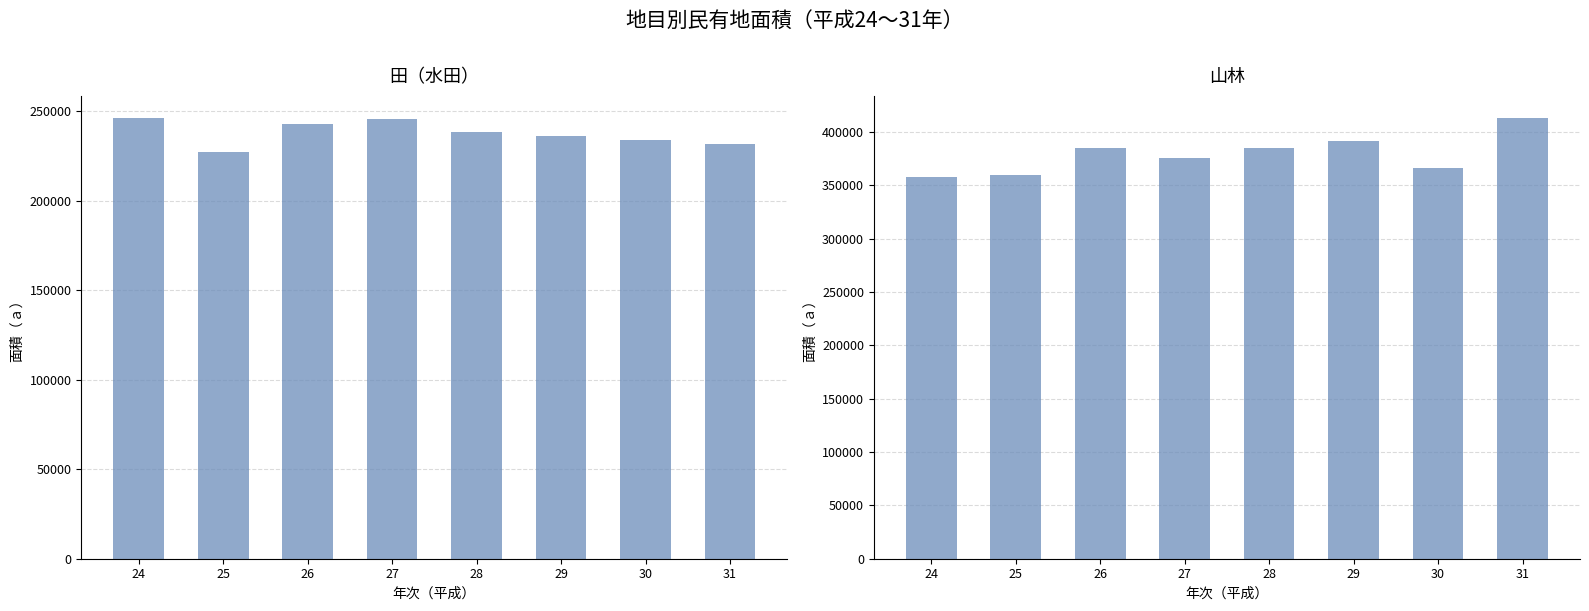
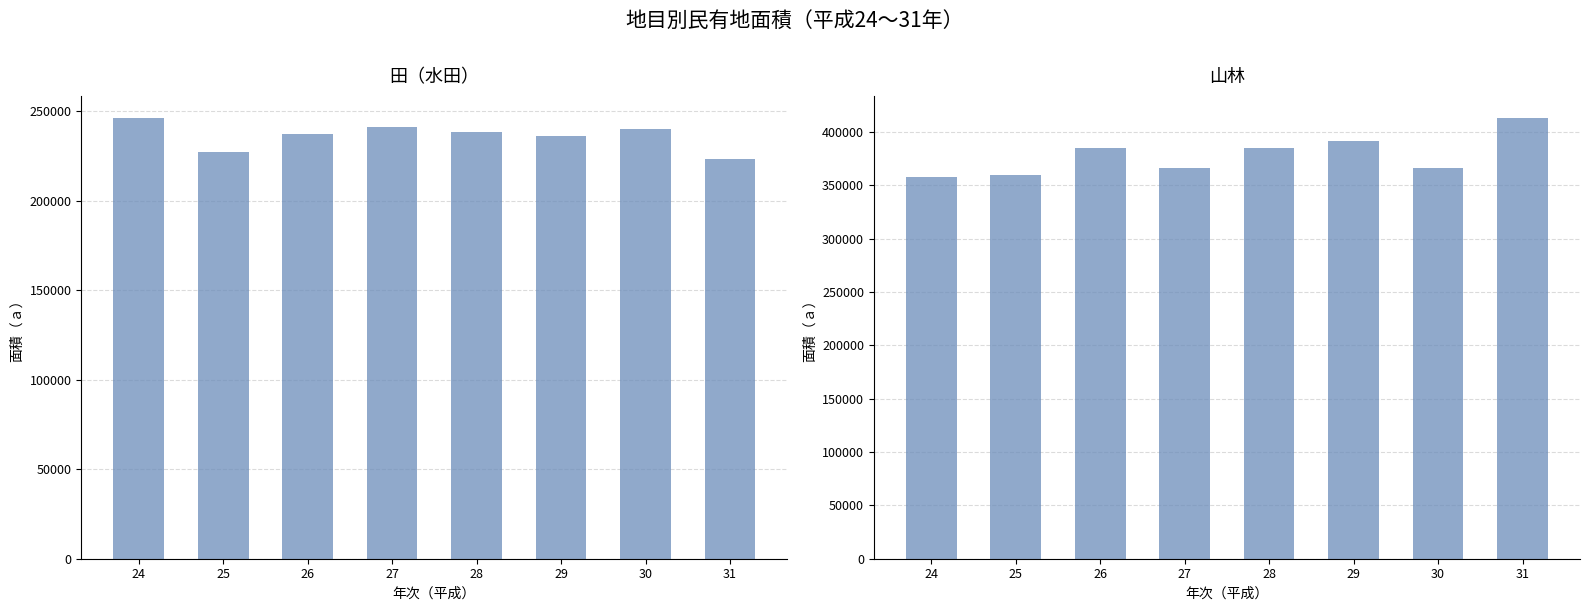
  {
    "田（水田）": {
      "24": 246000,
      "25": 227000,
-     "26": 243000,
-     "27": 245000,
+     "26": 237000,
+     "27": 241000,
      "28": 238000,
      "29": 236000,
-     "30": 234000,
-     "31": 232000
+     "30": 240000,
+     "31": 223000
    },
    "山林": {
      "24": 358000,
      "25": 359000,
      "26": 385000,
-     "27": 376000,
+     "27": 367000,
      "28": 385000,
      "29": 391000,
      "30": 366000,
      "31": 413000
    }
  }
